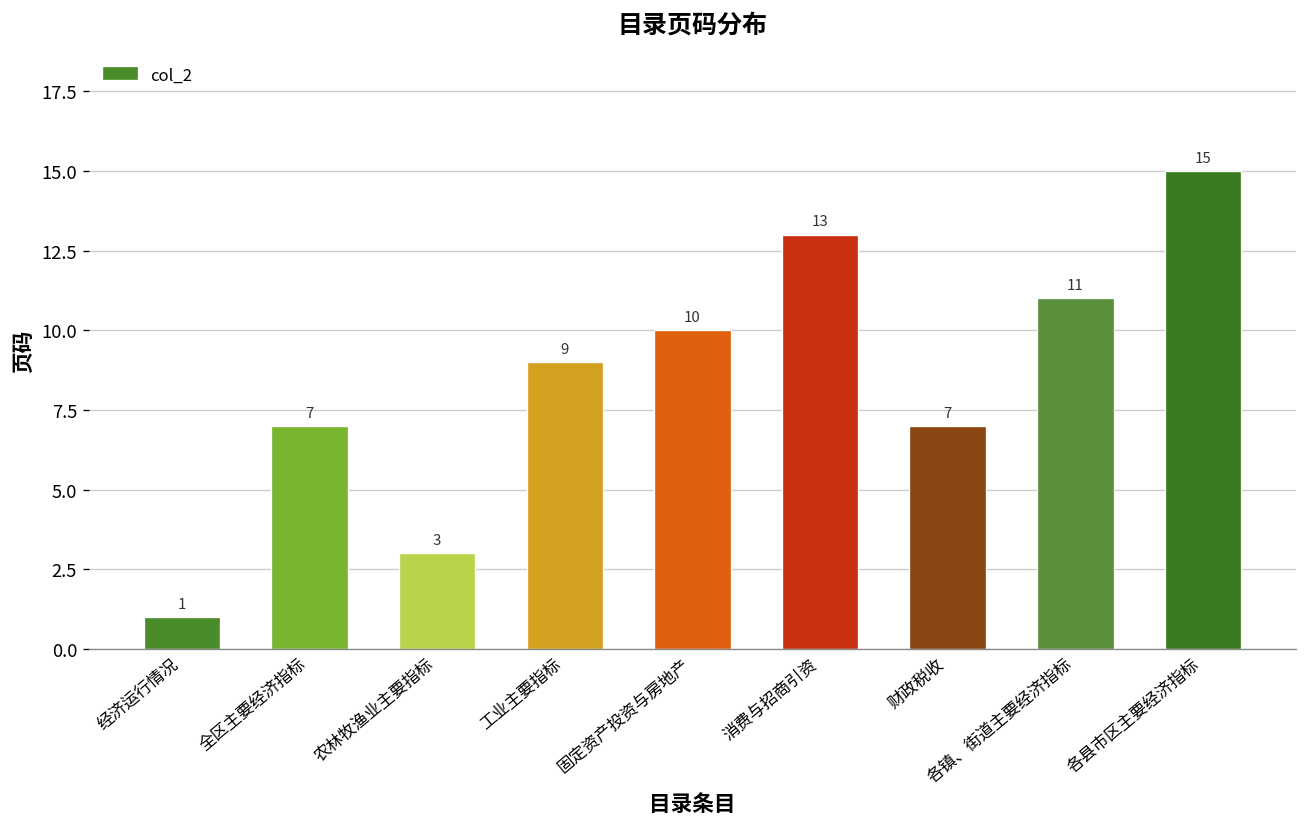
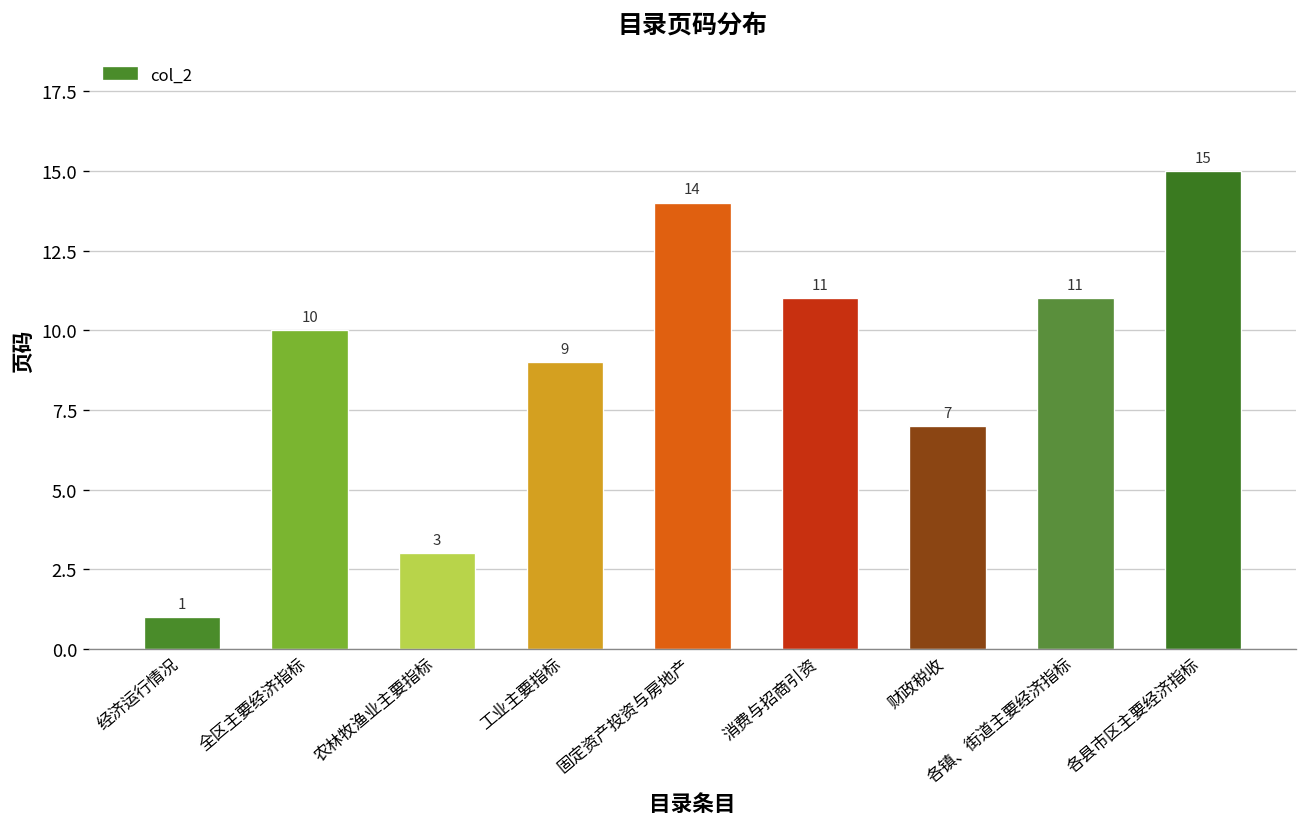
  {
    "经济运行情况": 1,
-   "全区主要经济指标": 7,
+   "全区主要经济指标": 10,
    "农林牧渔业主要指标": 3,
    "工业主要指标": 9,
-   "固定资产投资与房地产": 10,
-   "消费与招商引资": 13,
+   "固定资产投资与房地产": 14,
+   "消费与招商引资": 11,
    "财政税收": 7,
    "各镇、街道主要经济指标": 11,
    "各县市区主要经济指标": 15
  }
